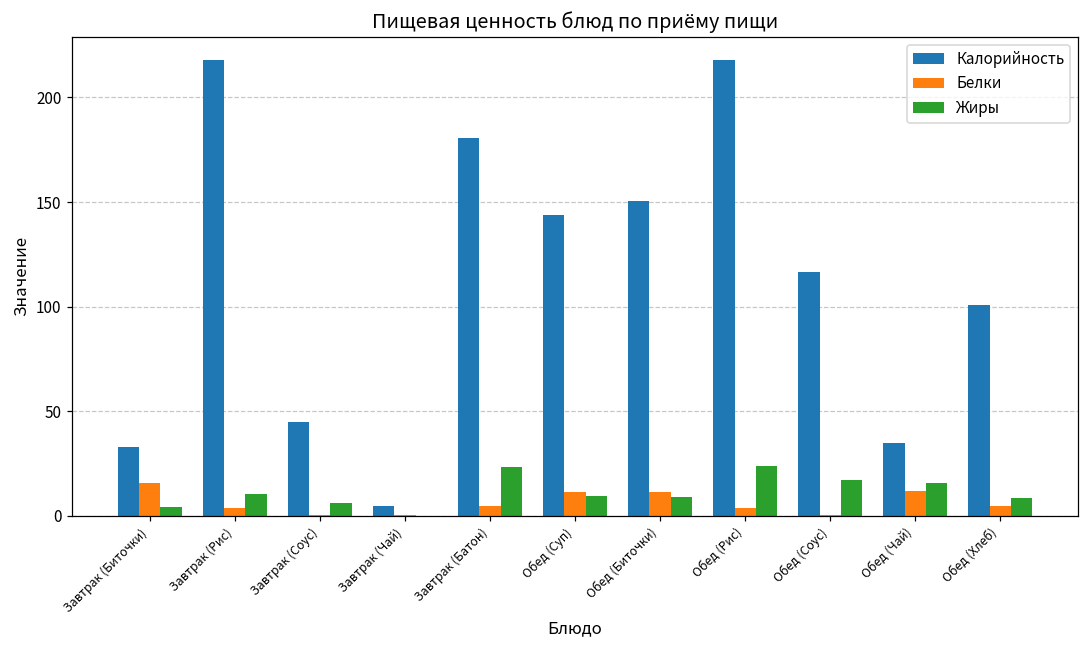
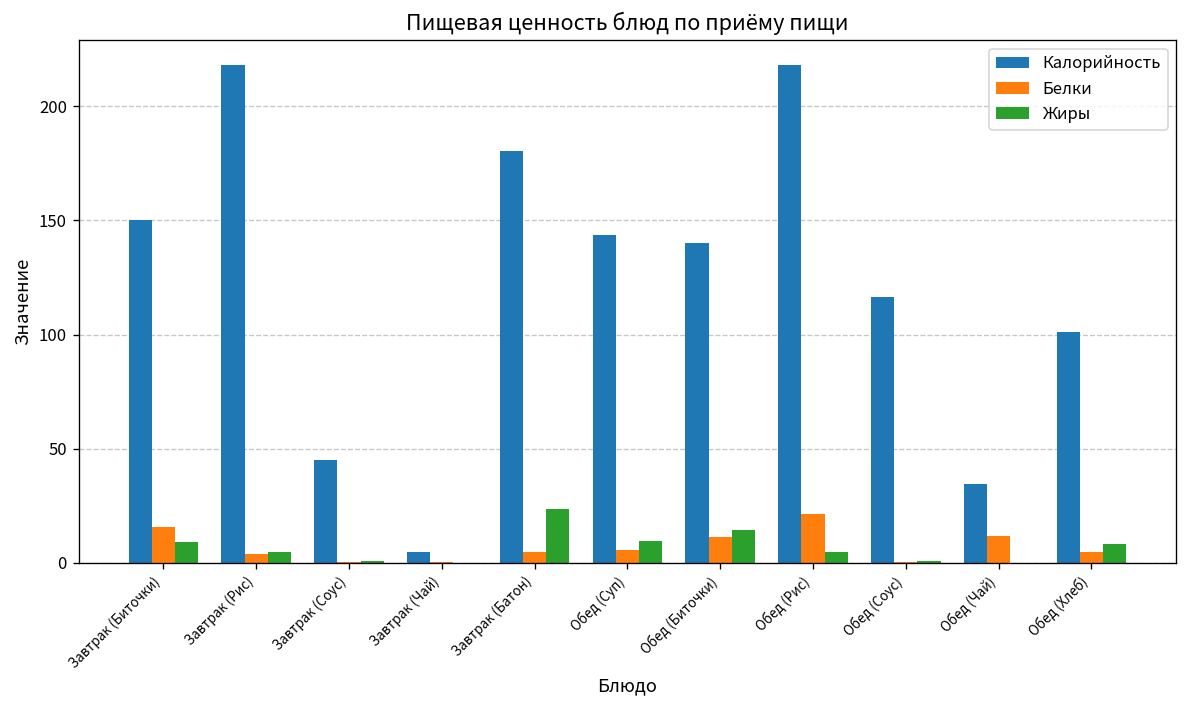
  {
    "Калорийность": {
-     "Завтрак (Биточки)": 33,
+     "Завтрак (Биточки)": 150,
      "Завтрак (Рис)": 218,
      "Завтрак (Соус)": 45,
      "Завтрак (Чай)": 5,
      "Завтрак (Батон)": 181,
      "Обед (Суп)": 144,
-     "Обед (Биточки)": 150,
+     "Обед (Биточки)": 140,
      "Обед (Рис)": 218,
      "Обед (Соус)": 117,
      "Обед (Чай)": 35,
      "Обед (Хлеб)": 101
    },
    "Белки": {
      "Завтрак (Биточки)": 16,
      "Завтрак (Рис)": 4,
      "Завтрак (Батон)": 5,
-     "Обед (Суп)": 12,
+     "Обед (Суп)": 5,
      "Обед (Биточки)": 11,
-     "Обед (Рис)": 4,
+     "Обед (Рис)": 21,
      "Обед (Чай)": 12,
      "Обед (Хлеб)": 5
    },
    "Жиры": {
-     "Завтрак (Биточки)": 4,
-     "Завтрак (Рис)": 10,
-     "Завтрак (Соус)": 6,
+     "Завтрак (Биточки)": 9,
+     "Завтрак (Рис)": 5,
+     "Завтрак (Соус)": 1,
      "Завтрак (Чай)": 0,
      "Завтрак (Батон)": 23,
      "Обед (Суп)": 9,
-     "Обед (Биточки)": 9,
-     "Обед (Рис)": 24,
-     "Обед (Соус)": 17,
-     "Обед (Чай)": 16,
+     "Обед (Биточки)": 15,
+     "Обед (Рис)": 5,
+     "Обед (Соус)": 1,
+     "Обед (Чай)": 0,
      "Обед (Хлеб)": 8
    }
  }
